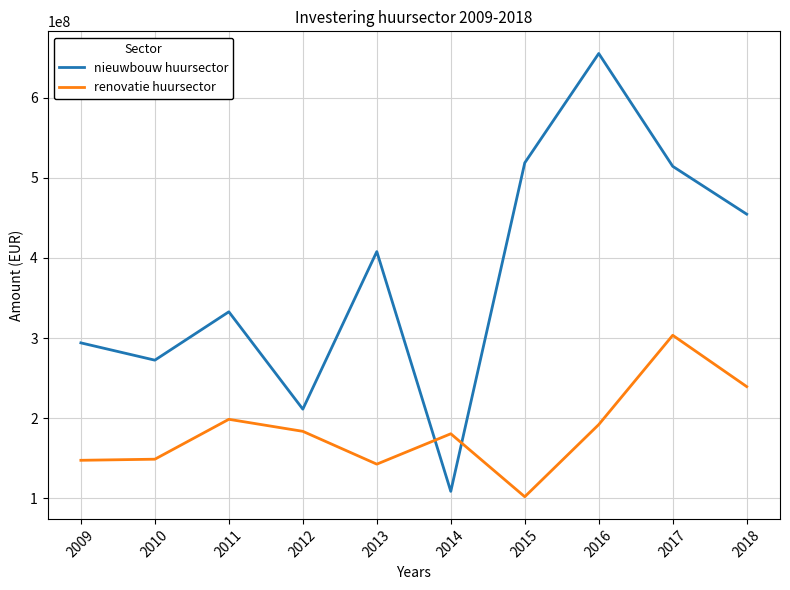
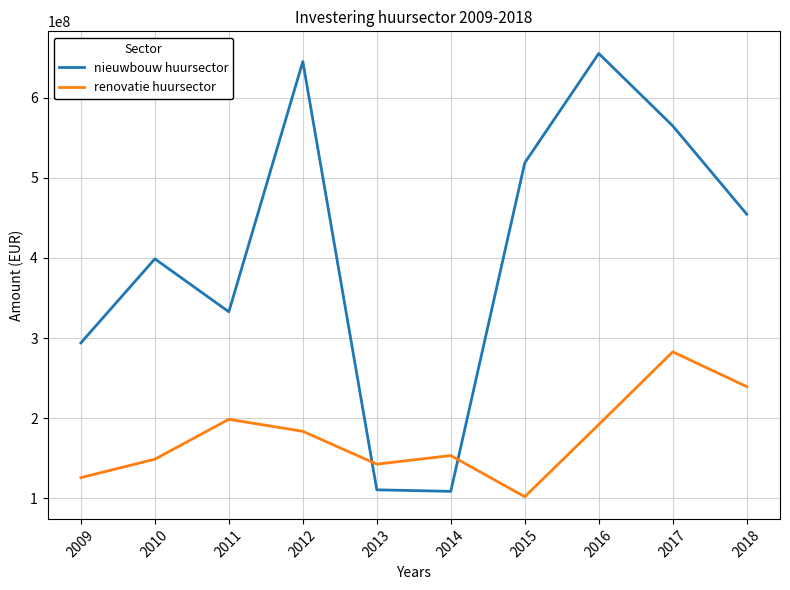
  {
    "nieuwbouw huursector": {
      "2009": 290000000,
-     "2010": 270000000,
+     "2010": 400000000,
      "2011": 330000000,
-     "2012": 210000000,
-     "2013": 410000000,
+     "2012": 640000000,
+     "2013": 110000000,
      "2014": 110000000,
      "2015": 520000000,
      "2016": 650000000,
-     "2017": 510000000,
+     "2017": 560000000,
      "2018": 450000000
    },
    "renovatie huursector": {
-     "2009": 150000000,
+     "2009": 130000000,
      "2010": 150000000,
      "2011": 200000000,
      "2012": 180000000,
      "2013": 140000000,
-     "2014": 180000000,
+     "2014": 150000000,
      "2015": 100000000,
      "2016": 190000000,
-     "2017": 300000000,
+     "2017": 280000000,
      "2018": 240000000
    }
  }
